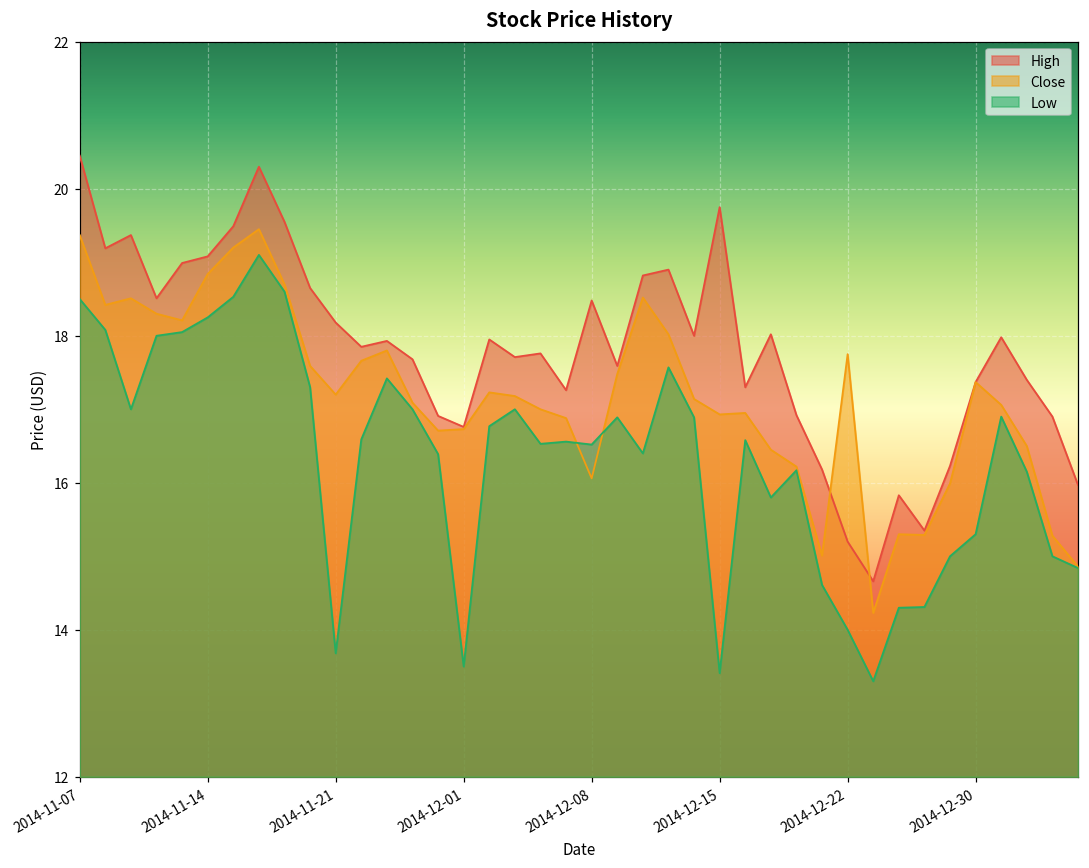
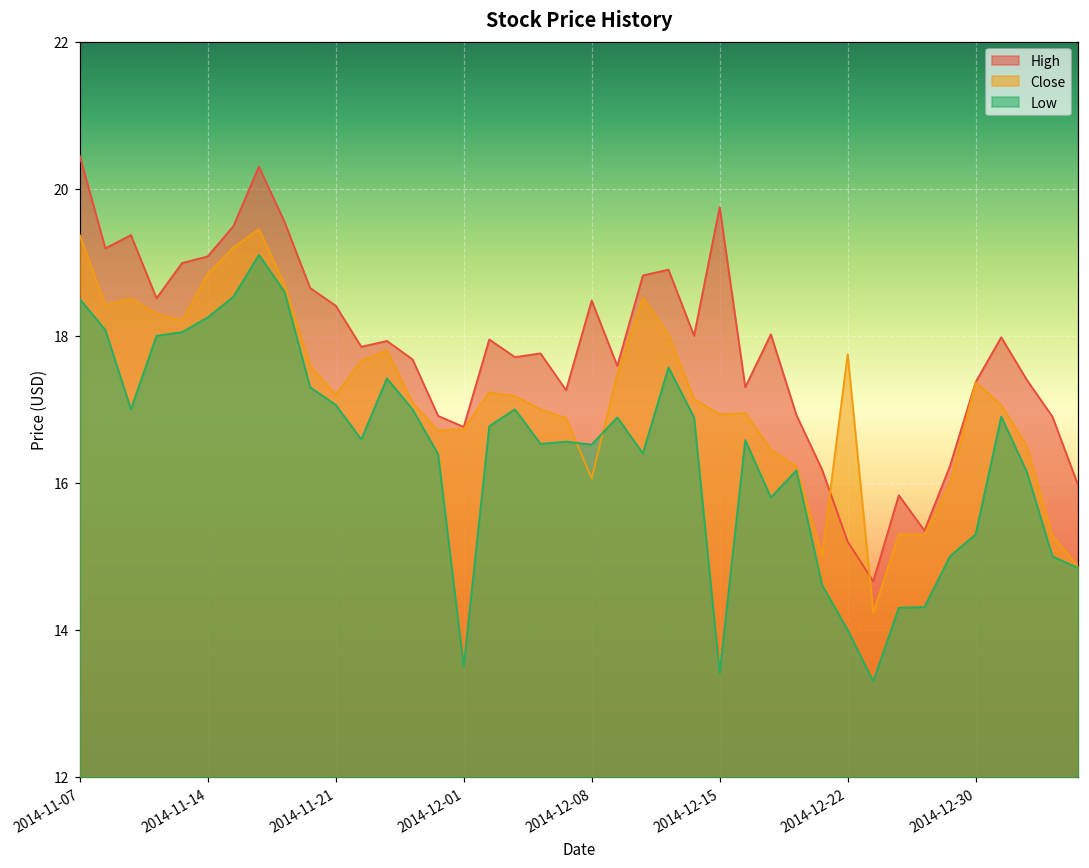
  {
    "High": {
      "2014-11-07": 20.5,
      "2014-11-14": 19.1,
-     "2014-11-21": 18.2,
+     "2014-11-21": 18.4,
      "2014-12-08": 18.5,
      "2014-12-15": 19.8,
      "2014-12-22": 15.2
    },
    "Close": {
      "2014-11-07": 19.4,
      "2014-11-14": 18.8,
      "2014-11-21": 17.2,
      "2014-12-08": 16.1,
      "2014-12-15": 16.9,
      "2014-12-22": 17.8
    },
    "Low": {
      "2014-11-07": 18.5,
      "2014-11-14": 18.3,
-     "2014-11-21": 13.7,
+     "2014-11-21": 17.1,
      "2014-12-01": 13.5,
      "2014-12-08": 16.5,
      "2014-12-15": 13.4,
      "2014-12-22": 14.0,
      "2014-12-30": 15.3
    }
  }
